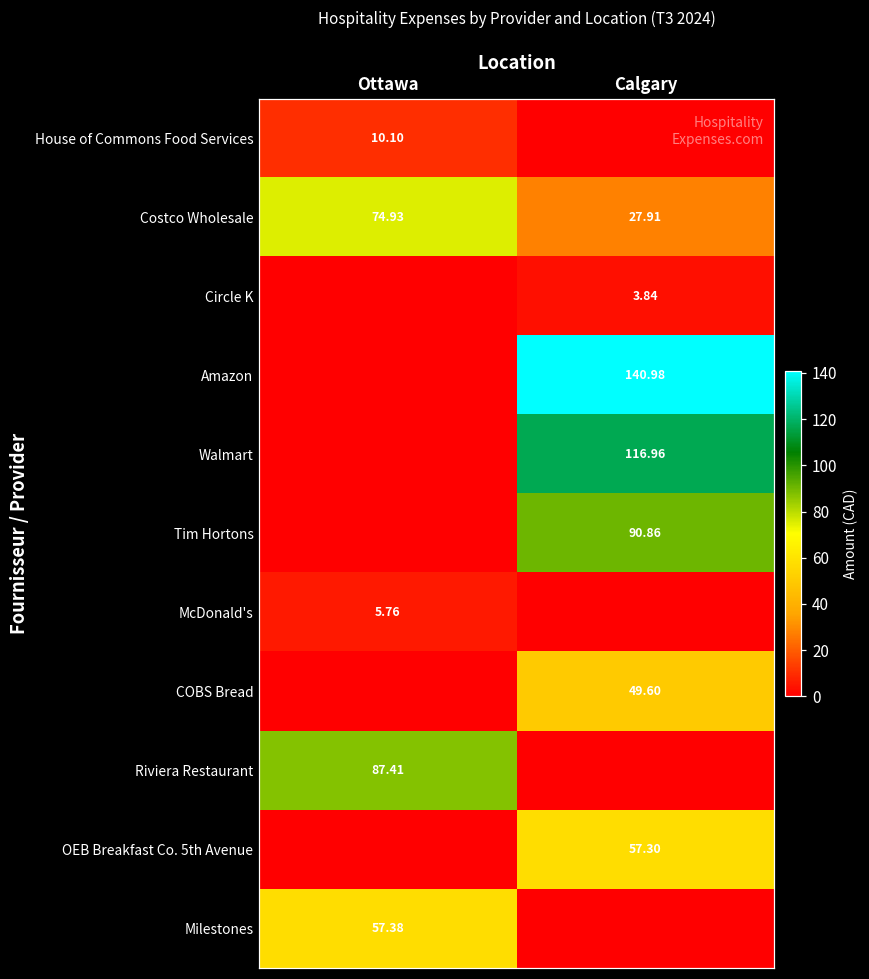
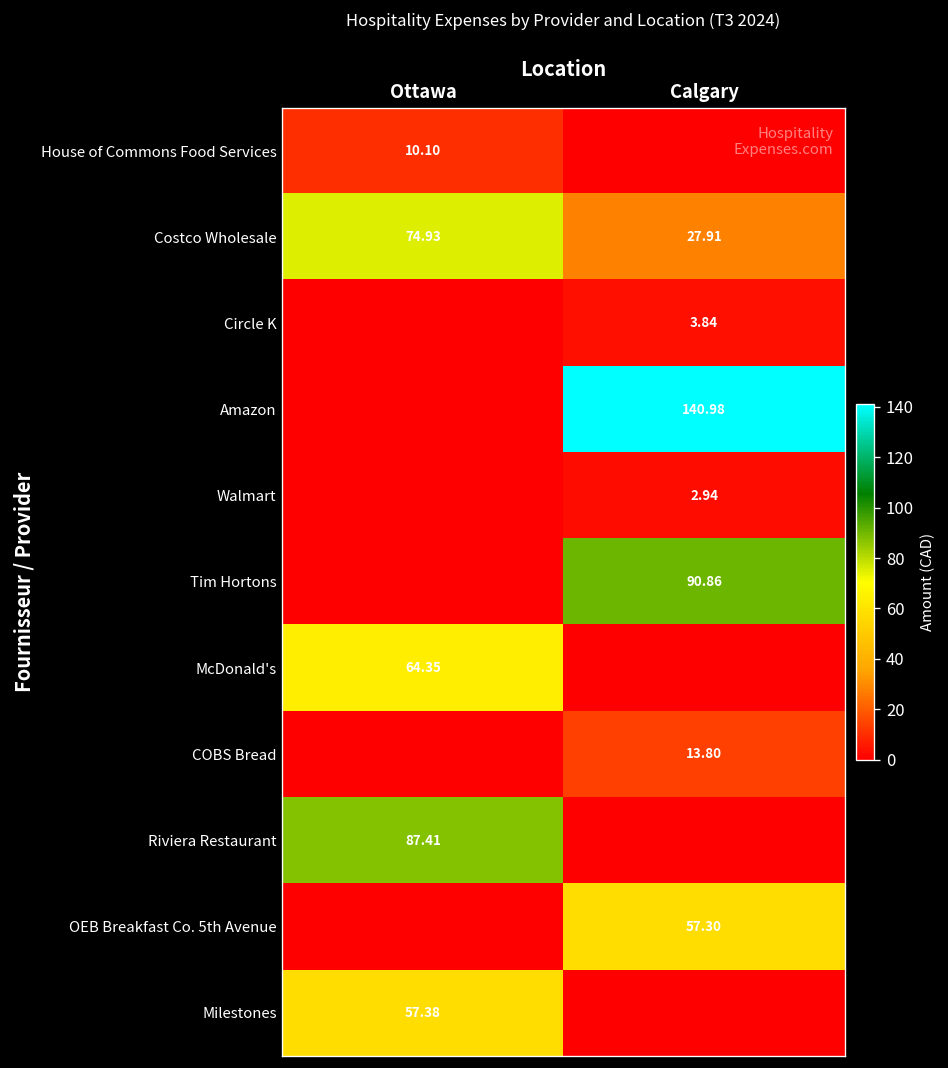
  {
    "House of Commons Food Services": {
      "Ottawa": 10.10
    },
    "Costco Wholesale": {
      "Ottawa": 74.93,
      "Calgary": 27.91
    },
    "Circle K": {
      "Calgary": 3.84
    },
    "Amazon": {
      "Calgary": 140.98
    },
    "Walmart": {
-     "Calgary": 116.96
+     "Calgary": 2.94
    },
    "Tim Hortons": {
      "Calgary": 90.86
    },
    "McDonald's": {
-     "Ottawa": 5.76
+     "Ottawa": 64.35
    },
    "COBS Bread": {
-     "Calgary": 49.60
+     "Calgary": 13.80
    },
    "Riviera Restaurant": {
      "Ottawa": 87.41
    },
    "OEB Breakfast Co. 5th Avenue": {
      "Calgary": 57.30
    },
    "Milestones": {
      "Ottawa": 57.38
    }
  }
